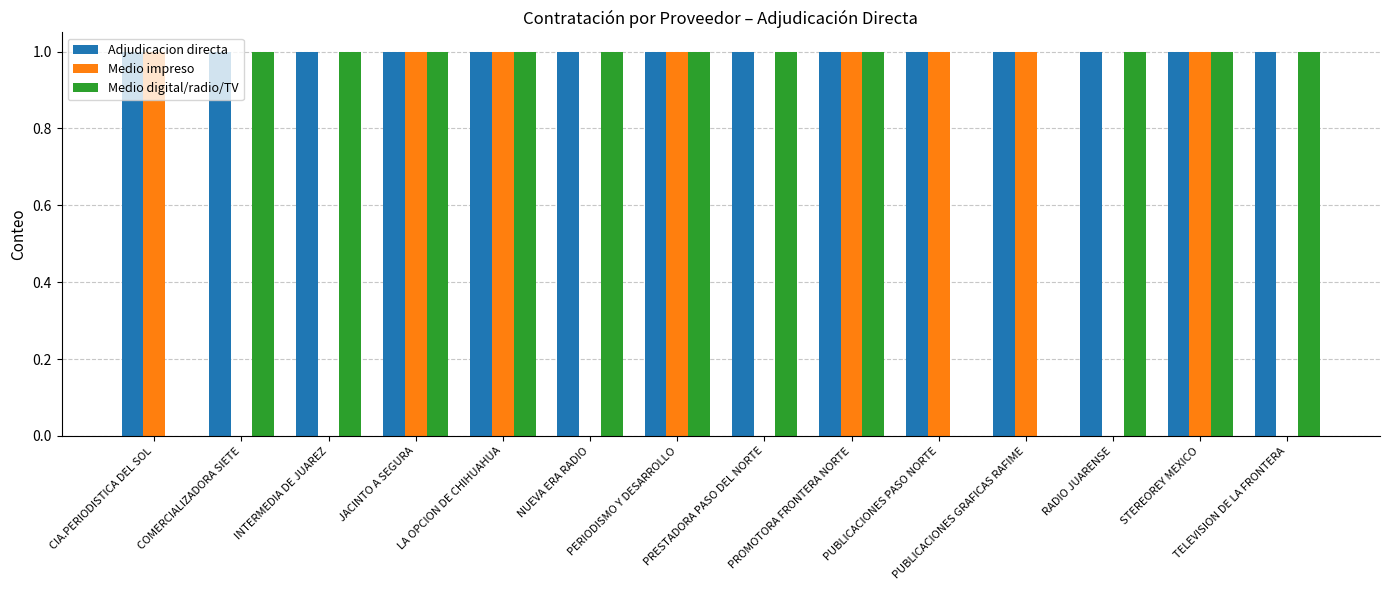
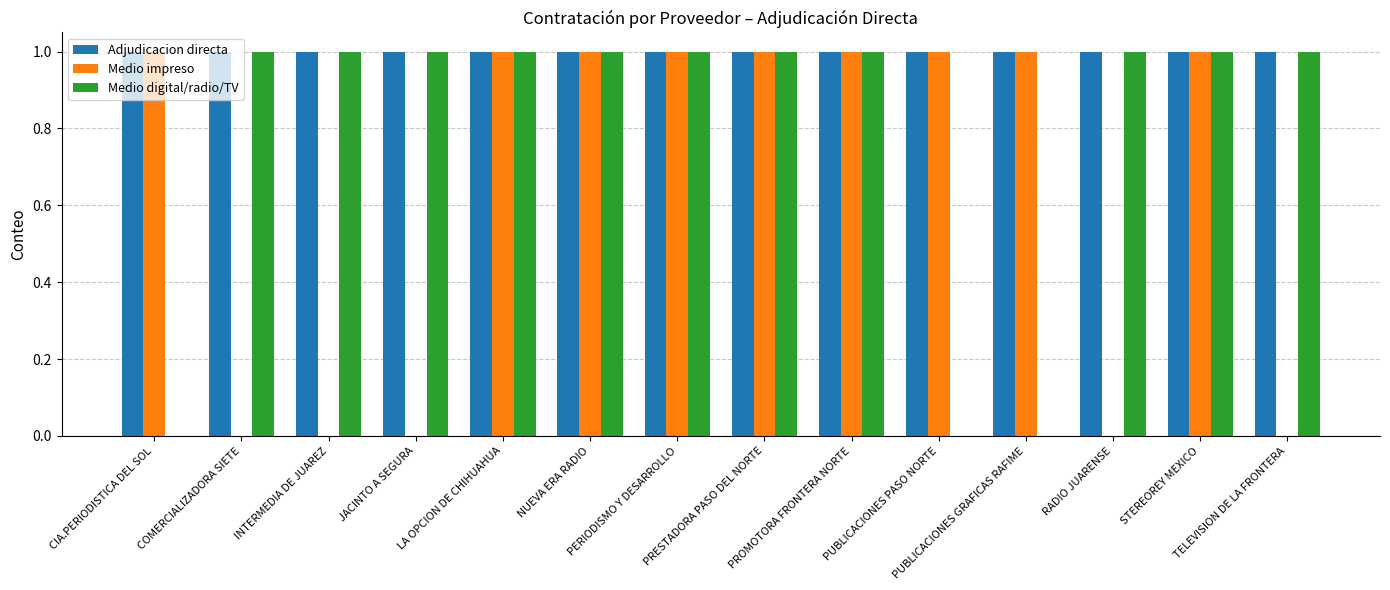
  {
    "Adjudicacion directa": {
      "INTERMEDIA DE JUAREZ": 1,
      "JACINTO A SEGURA": 1,
      "LA OPCION DE CHIHUAHUA": 1,
      "NUEVA ERA RADIO": 1,
      "PERIODISMO Y DESARROLLO": 1,
      "PRESTADORA PASO DEL NORTE": 1,
      "PROMOTORA FRONTERA NORTE": 1,
      "PUBLICACIONES PASO NORTE": 1,
      "PUBLICACIONES GRAFICAS RAFIME": 1,
      "RADIO JUARENSE": 1,
      "STEREOREY MEXICO": 1,
      "TELEVISION DE LA FRONTERA": 1
    },
    "Medio impreso": {
      "COMERCIALIZADORA SIETE": 0,
      "INTERMEDIA DE JUAREZ": 0,
-     "JACINTO A SEGURA": 1,
+     "JACINTO A SEGURA": 0,
      "LA OPCION DE CHIHUAHUA": 1,
-     "NUEVA ERA RADIO": 0,
+     "NUEVA ERA RADIO": 1,
      "PERIODISMO Y DESARROLLO": 1,
-     "PRESTADORA PASO DEL NORTE": 0,
+     "PRESTADORA PASO DEL NORTE": 1,
      "PROMOTORA FRONTERA NORTE": 1,
      "PUBLICACIONES PASO NORTE": 1,
      "PUBLICACIONES GRAFICAS RAFIME": 1,
      "RADIO JUARENSE": 0,
      "STEREOREY MEXICO": 1,
      "TELEVISION DE LA FRONTERA": 0
    },
    "Medio digital/radio/TV": {
      "CIA.PERIODISTICA DEL SOL": 0,
      "COMERCIALIZADORA SIETE": 1,
      "INTERMEDIA DE JUAREZ": 1,
      "JACINTO A SEGURA": 1,
      "LA OPCION DE CHIHUAHUA": 1,
      "NUEVA ERA RADIO": 1,
      "PERIODISMO Y DESARROLLO": 1,
      "PRESTADORA PASO DEL NORTE": 1,
      "PROMOTORA FRONTERA NORTE": 1,
      "PUBLICACIONES PASO NORTE": 0,
      "PUBLICACIONES GRAFICAS RAFIME": 0,
      "RADIO JUARENSE": 1,
      "STEREOREY MEXICO": 1,
      "TELEVISION DE LA FRONTERA": 1
    }
  }
